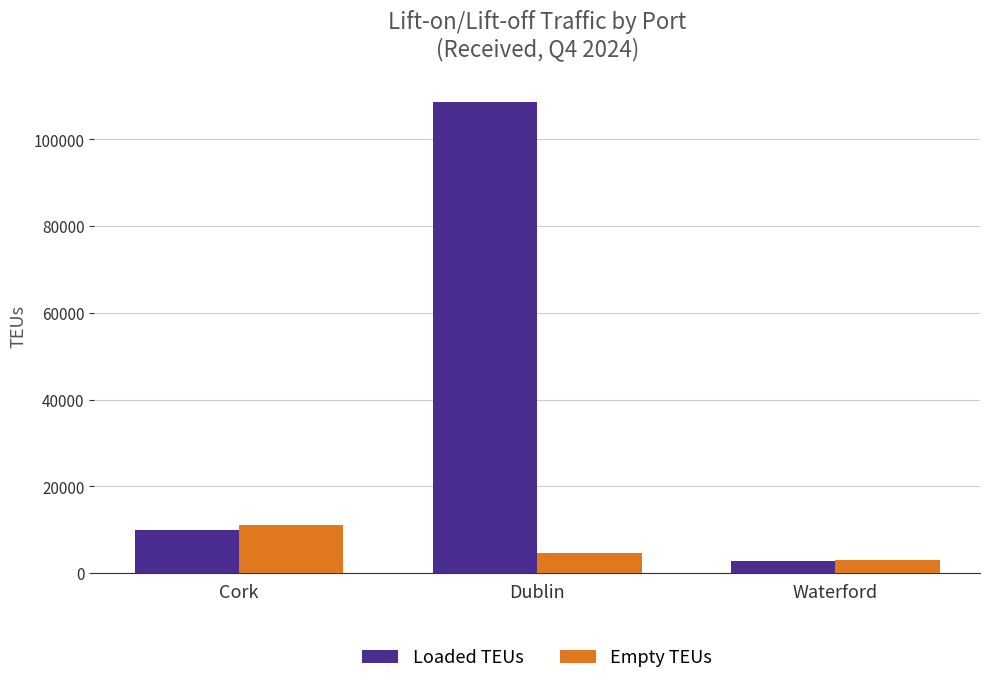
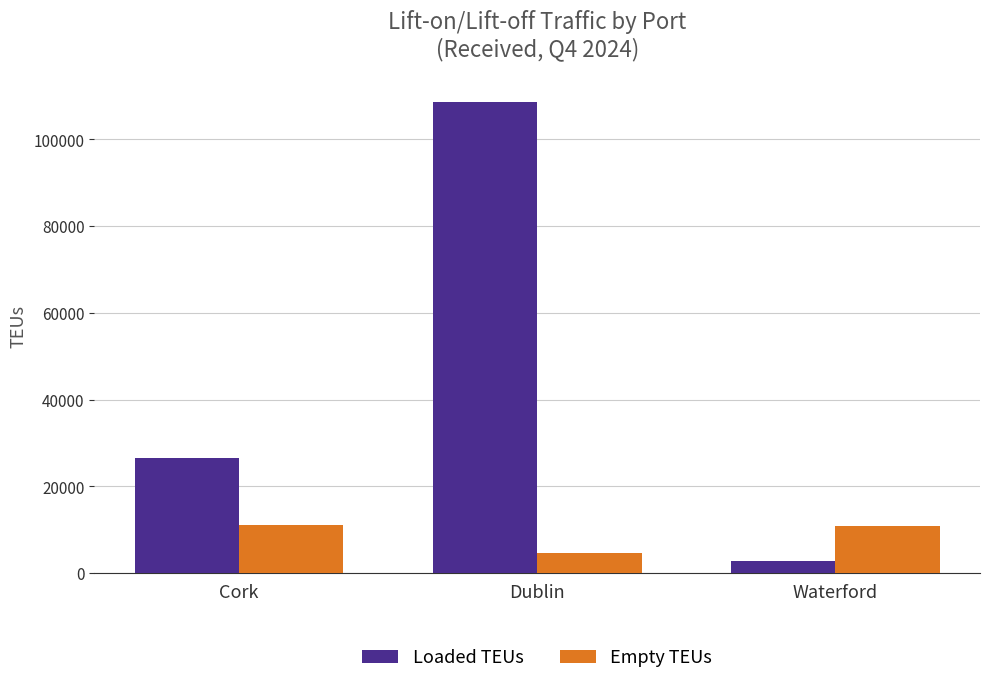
  {
    "Loaded TEUs": {
-     "Cork": 10000,
+     "Cork": 27000,
      "Dublin": 109000,
      "Waterford": 3000
    },
    "Empty TEUs": {
      "Cork": 11000,
      "Dublin": 5000,
-     "Waterford": 3000
+     "Waterford": 11000
    }
  }
